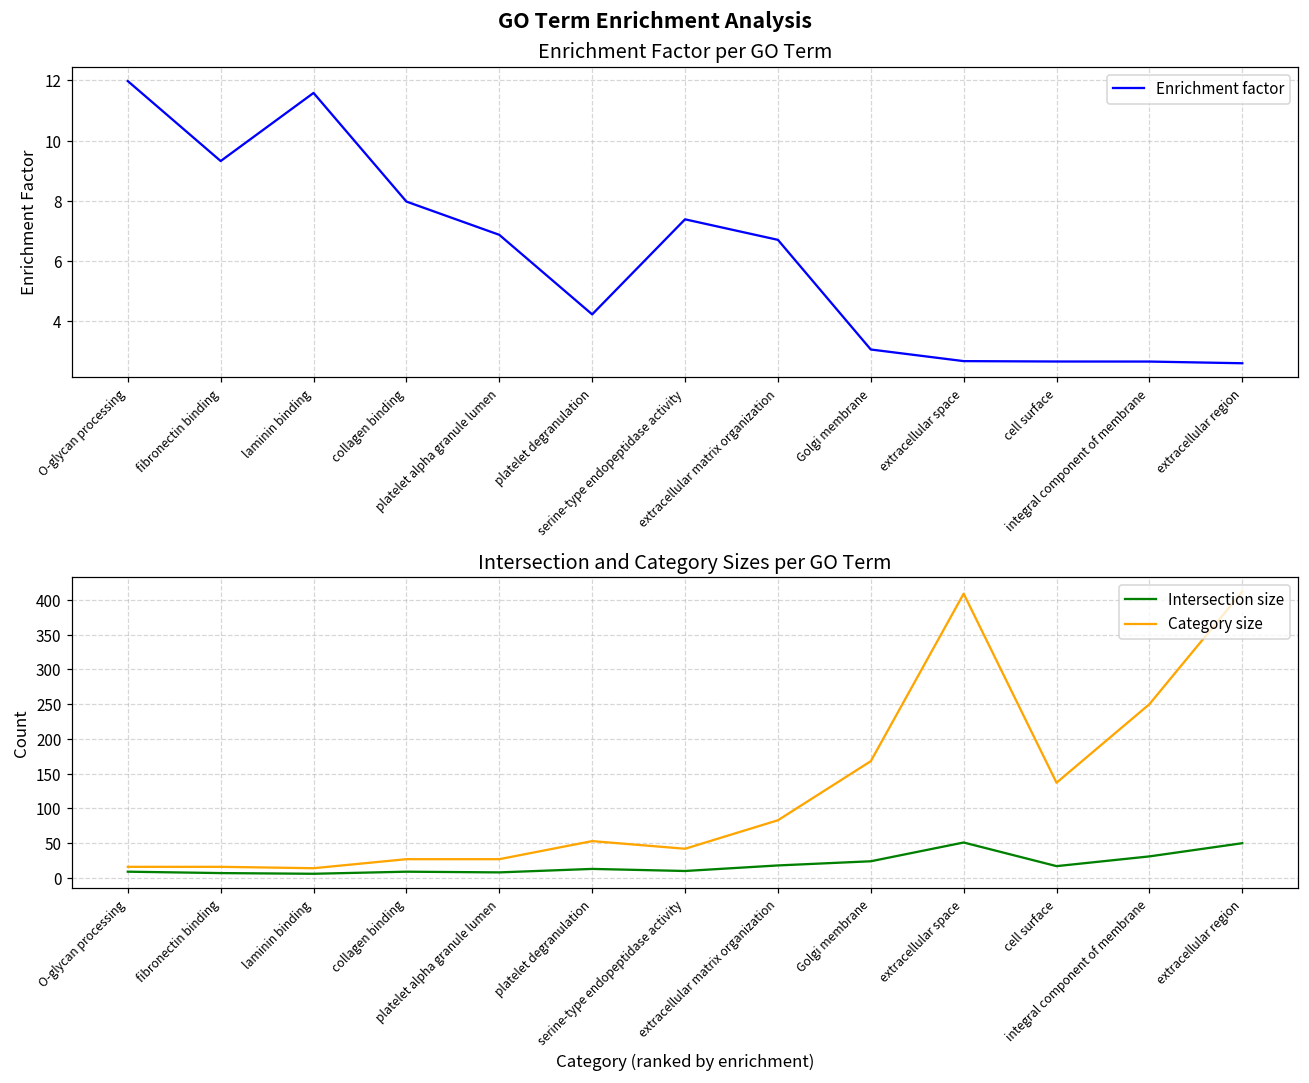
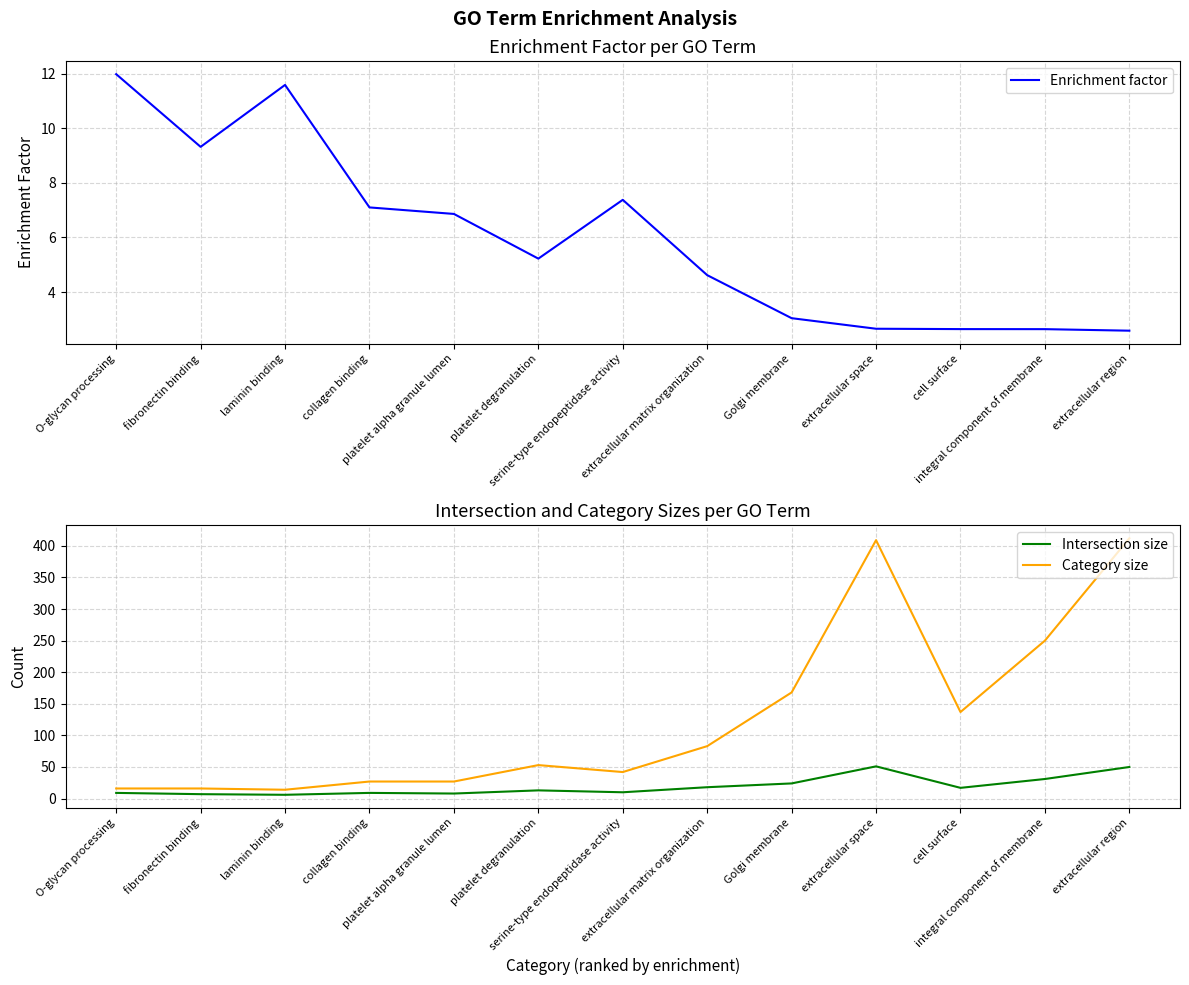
  {
    "Enrichment Factor per GO Term": {
      "O-glycan processing": 12.0,
      "fibronectin binding": 9.3,
      "laminin binding": 11.6,
-     "collagen binding": 8.0,
+     "collagen binding": 7.1,
      "platelet alpha granule lumen": 6.9,
-     "platelet degranulation": 4.2,
+     "platelet degranulation": 5.2,
      "serine-type endopeptidase activity": 7.4,
-     "extracellular matrix organization": 6.7,
+     "extracellular matrix organization": 4.6,
      "Golgi membrane": 3.0,
      "extracellular space": 2.7,
      "cell surface": 2.6,
      "integral component of membrane": 2.6,
      "extracellular region": 2.6
    },
    "Intersection and Category Sizes per GO Term": {
      "Intersection size": {
        "O-glycan processing": 10,
        "fibronectin binding": 10,
        "laminin binding": 10,
        "collagen binding": 10,
        "platelet alpha granule lumen": 10,
        "platelet degranulation": 10,
        "serine-type endopeptidase activity": 10,
        "extracellular matrix organization": 20,
        "Golgi membrane": 20,
        "extracellular space": 50,
        "cell surface": 20,
        "integral component of membrane": 30,
        "extracellular region": 50
      },
      "Category size": {
        "O-glycan processing": 20,
        "fibronectin binding": 20,
        "laminin binding": 10,
        "collagen binding": 30,
        "platelet alpha granule lumen": 30,
        "platelet degranulation": 50,
        "serine-type endopeptidase activity": 40,
        "extracellular matrix organization": 80,
        "Golgi membrane": 170,
        "extracellular space": 410,
        "cell surface": 140,
        "integral component of membrane": 250
      }
    }
  }
